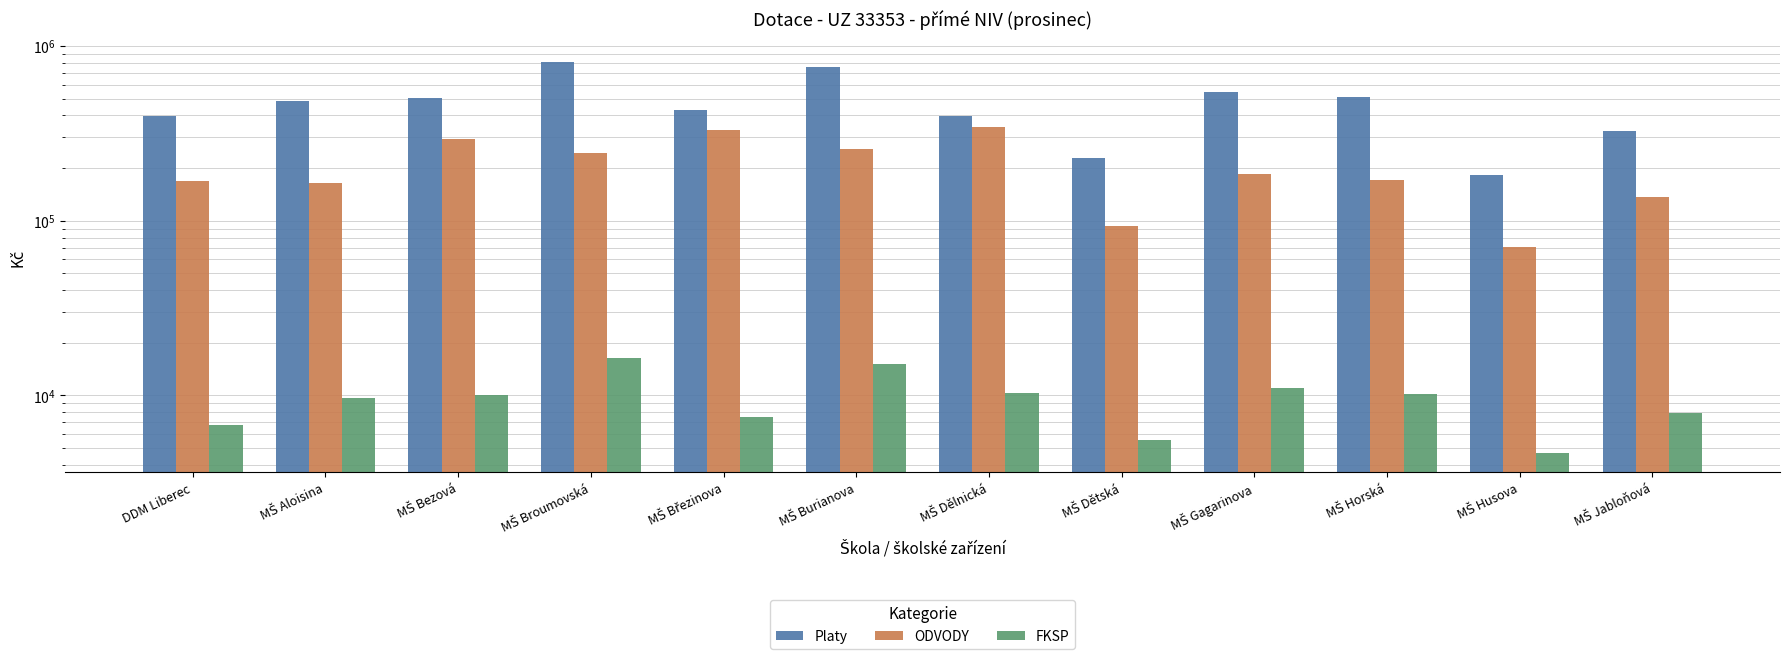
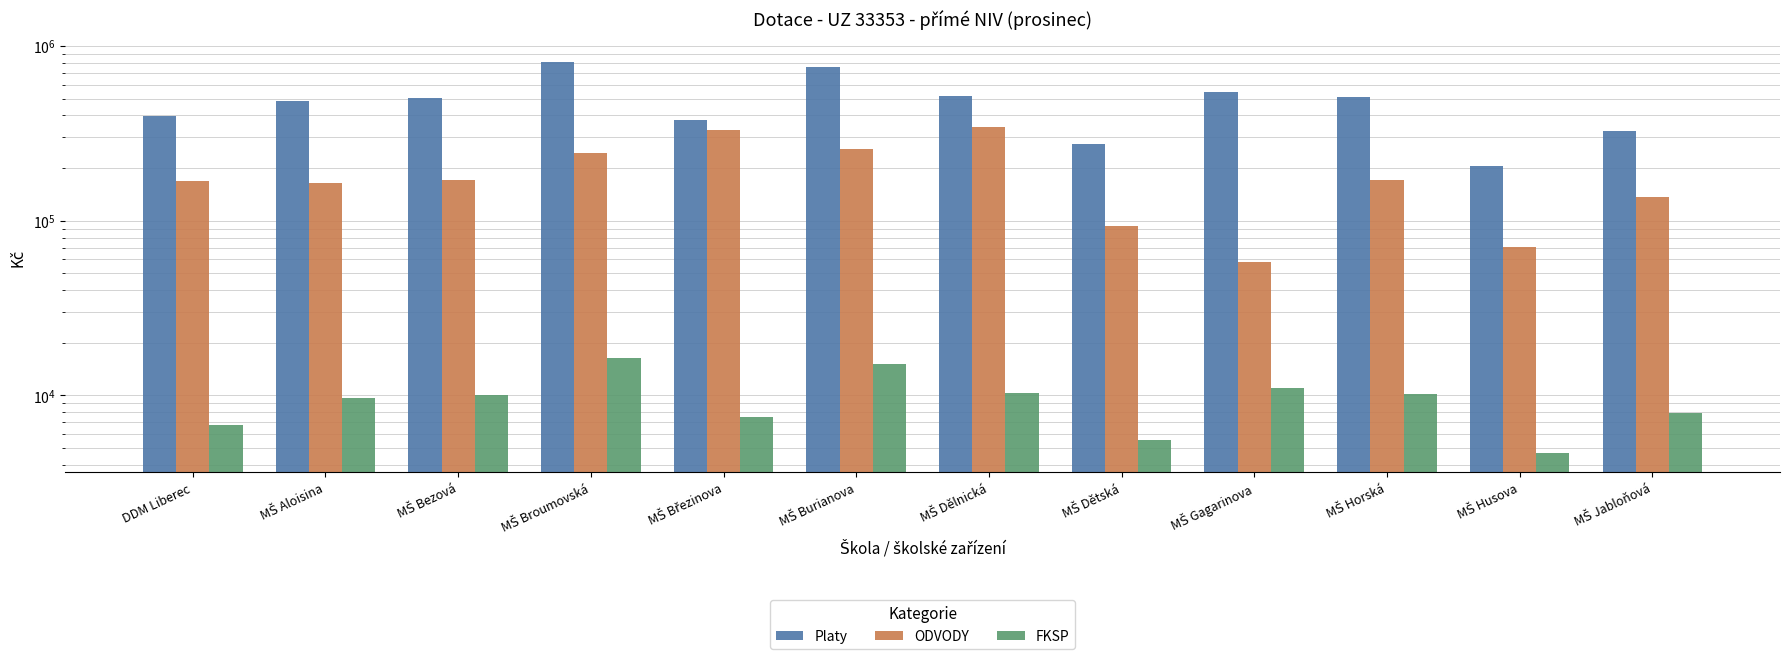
  {
    "Platy": {
      "DDM Liberec": 400000,
      "MŠ Aloisina": 490000,
      "MŠ Bezová": 500000,
      "MŠ Broumovská": 800000,
-     "MŠ Březinova": 430000,
+     "MŠ Březinova": 380000,
      "MŠ Burianova": 750000,
-     "MŠ Dělnická": 390000,
-     "MŠ Dětská": 230000,
+     "MŠ Dělnická": 520000,
+     "MŠ Dětská": 280000,
      "MŠ Gagarinova": 550000,
      "MŠ Horská": 510000,
-     "MŠ Husova": 180000,
+     "MŠ Husova": 210000,
      "MŠ Jabloňová": 330000
    },
    "ODVODY": {
      "DDM Liberec": 170000,
      "MŠ Aloisina": 170000,
-     "MŠ Bezová": 290000,
+     "MŠ Bezová": 170000,
      "MŠ Broumovská": 240000,
      "MŠ Březinova": 330000,
      "MŠ Burianova": 260000,
      "MŠ Dělnická": 340000,
      "MŠ Dětská": 90000,
-     "MŠ Gagarinova": 180000,
+     "MŠ Gagarinova": 58000,
      "MŠ Horská": 170000,
      "MŠ Husova": 70000,
      "MŠ Jabloňová": 140000
    },
    "FKSP": {
      "DDM Liberec": 6700,
      "MŠ Aloisina": 10000,
      "MŠ Bezová": 10000,
      "MŠ Broumovská": 16000,
      "MŠ Březinova": 7500,
      "MŠ Burianova": 15000,
      "MŠ Dělnická": 10000,
      "MŠ Dětská": 5500,
      "MŠ Gagarinova": 11000,
      "MŠ Horská": 10000,
      "MŠ Husova": 4700,
      "MŠ Jabloňová": 8000
    }
  }
